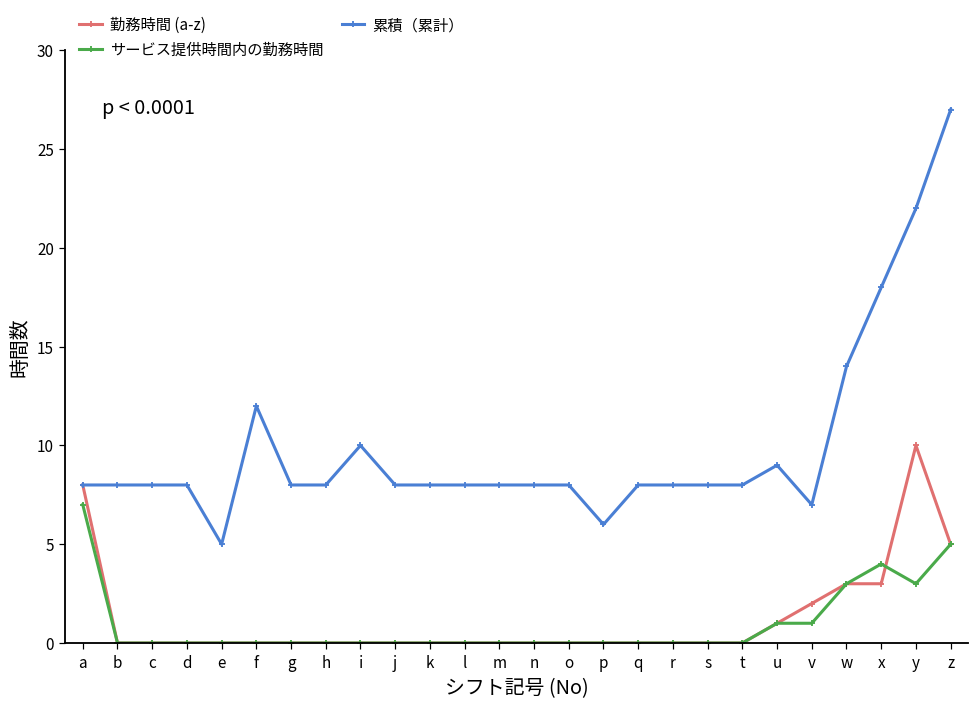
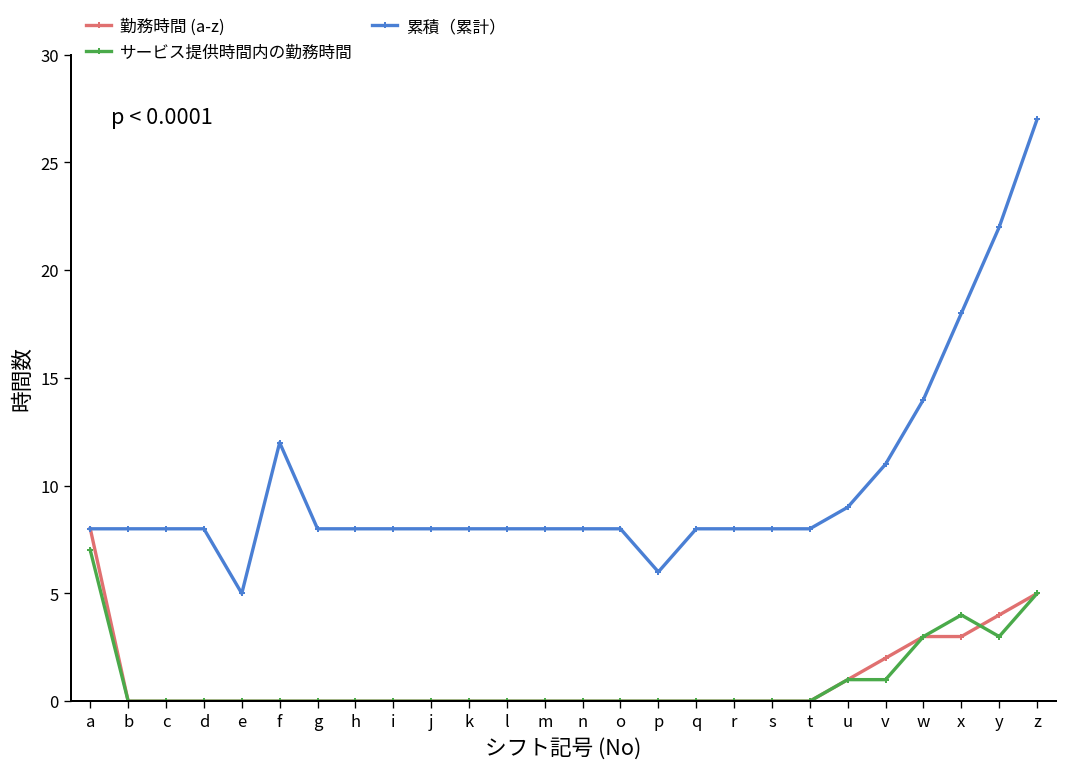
  {
    "勤務時間 (a-z)": {
      "v": 2,
      "x": 3,
-     "y": 10
+     "y": 4
    },
    "サービス提供時間内の勤務時間": {
      "a": 7,
      "v": 1,
      "x": 4,
      "y": 3
    },
    "累積（累計）": {
      "b": 8,
      "c": 8,
      "d": 8,
      "e": 5,
      "f": 12,
      "g": 8,
      "h": 8,
-     "i": 10,
+     "i": 8,
      "j": 8,
      "k": 8,
      "l": 8,
      "m": 8,
      "n": 8,
      "o": 8,
      "p": 6,
      "q": 8,
      "r": 8,
      "s": 8,
      "t": 8,
      "u": 9,
-     "v": 7,
+     "v": 11,
      "w": 14,
      "x": 18,
      "y": 22,
      "z": 27
    }
  }
